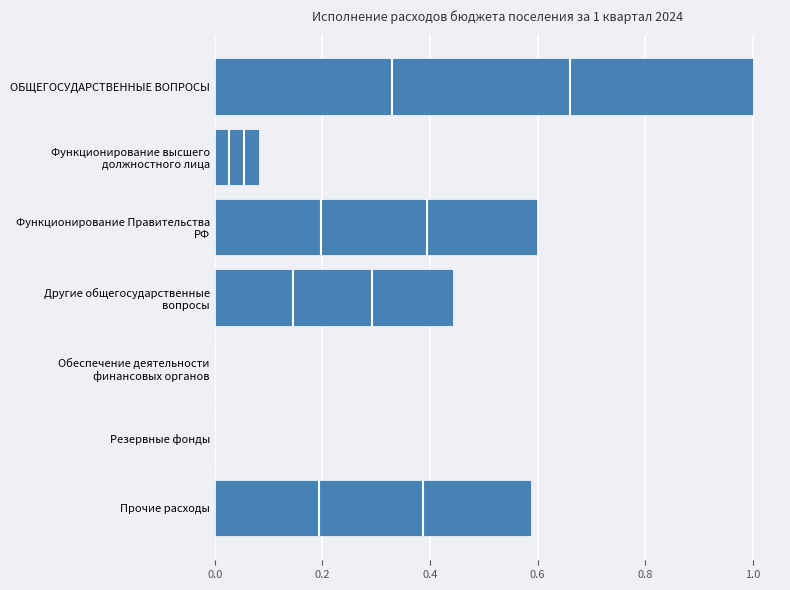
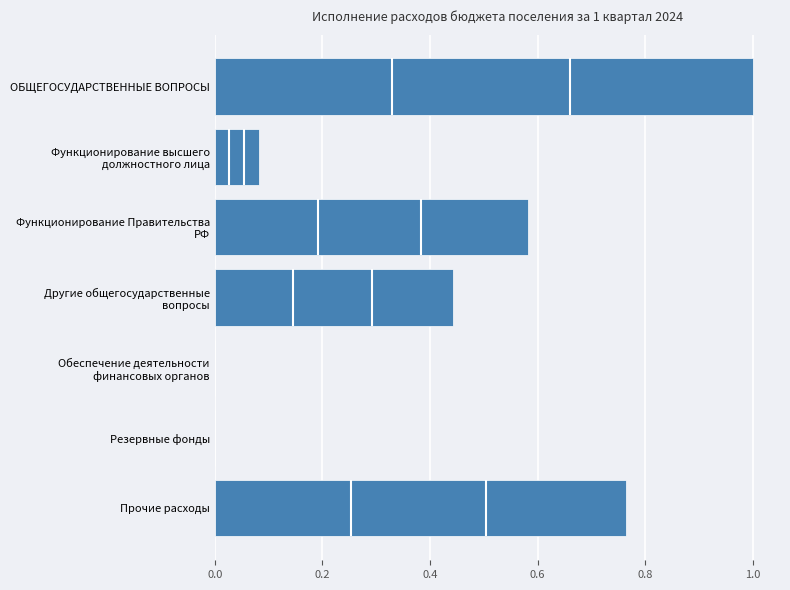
  {
    "ОБЩЕГОСУДАРСТВЕННЫЕ ВОПРОСЫ": 1.00,
    "Функционирование высшего должностного лица": 0.08,
-   "Функционирование Правительства РФ": 0.60,
+   "Функционирование Правительства РФ": 0.58,
    "Другие общегосударственные вопросы": 0.44,
    "Обеспечение деятельности финансовых органов": 0.00,
    "Резервные фонды": 0.00,
-   "Прочие расходы": 0.59
+   "Прочие расходы": 0.76
  }
